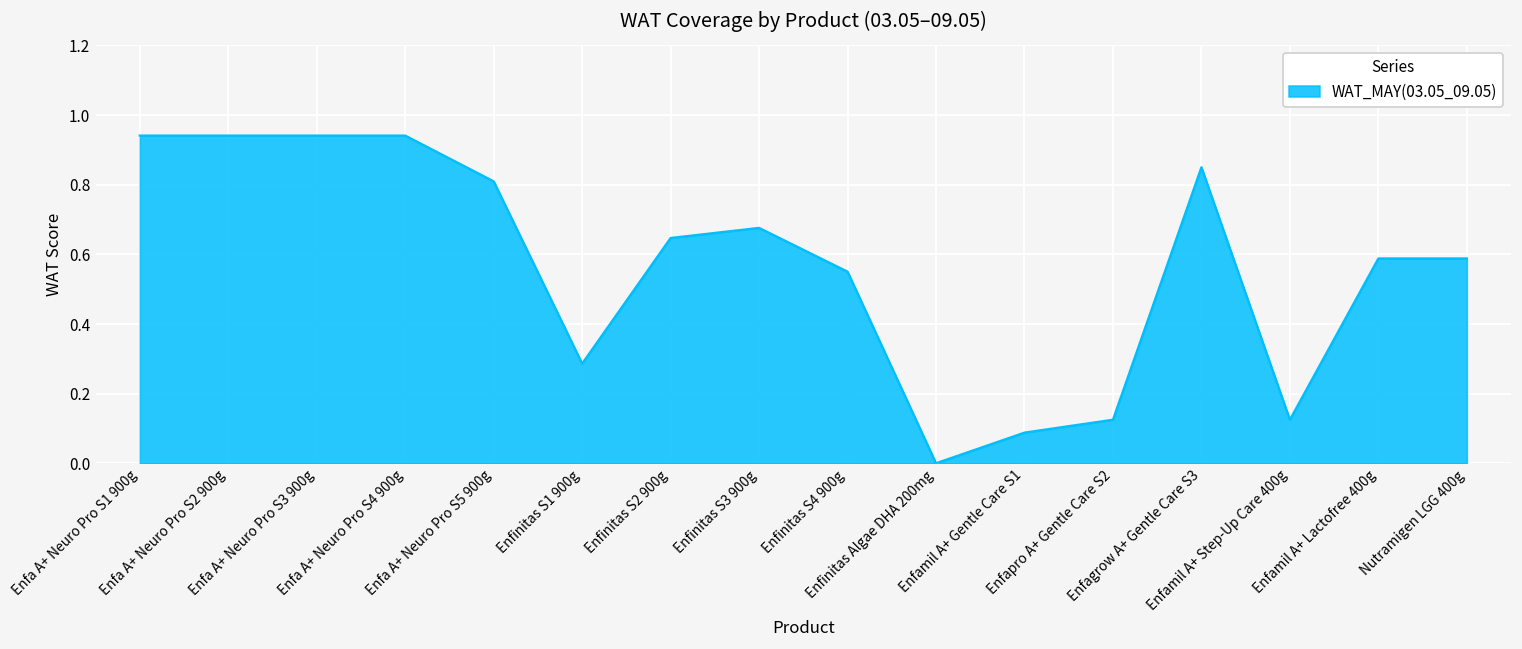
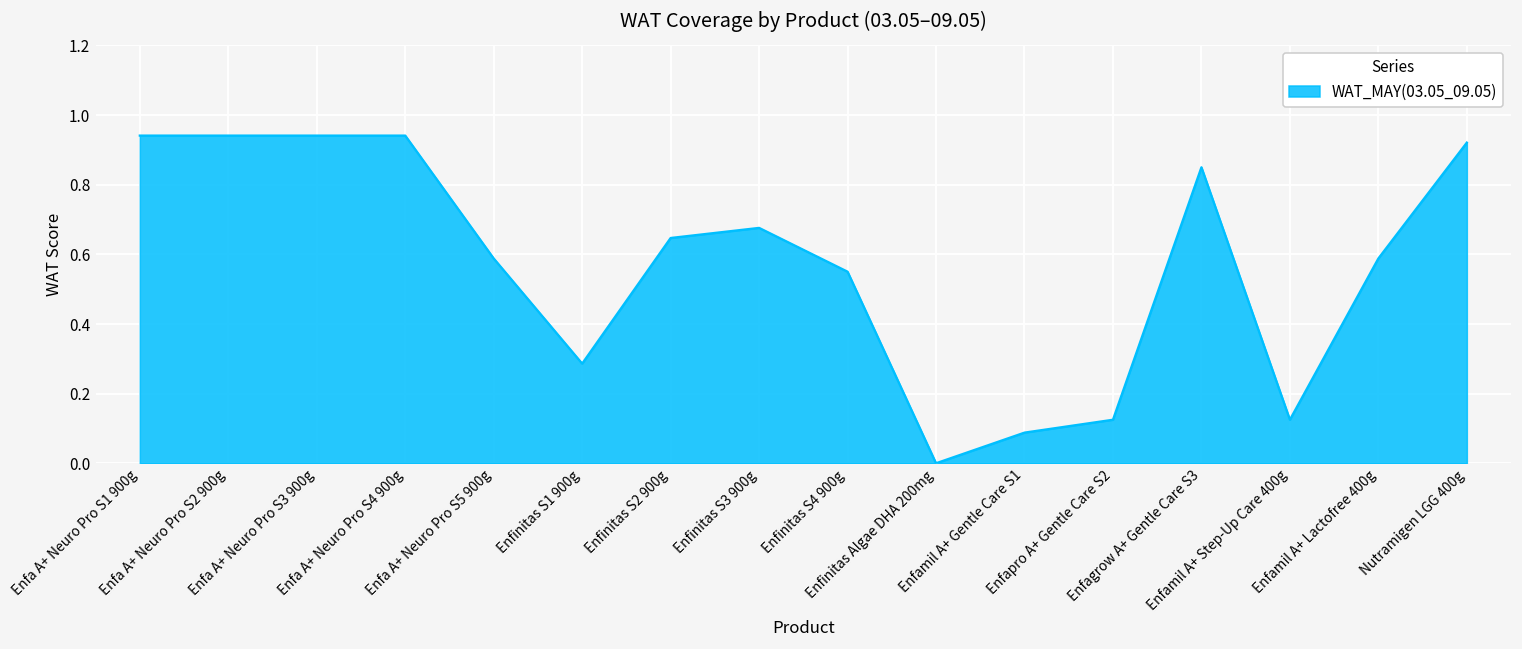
  {
    "Enfa A+ Neuro Pro S1 900g": 0.94,
    "Enfa A+ Neuro Pro S2 900g": 0.94,
    "Enfa A+ Neuro Pro S3 900g": 0.94,
    "Enfa A+ Neuro Pro S4 900g": 0.94,
-   "Enfa A+ Neuro Pro S5 900g": 0.81,
+   "Enfa A+ Neuro Pro S5 900g": 0.59,
    "Enfinitas S1 900g": 0.29,
    "Enfinitas S2 900g": 0.65,
    "Enfinitas S3 900g": 0.68,
    "Enfinitas S4 900g": 0.55,
    "Enfinitas Algae DHA 200mg": 0.00,
    "Enfamil A+ Gentle Care S1": 0.09,
    "Enfapro A+ Gentle Care S2": 0.13,
    "Enfagrow A+ Gentle Care S3": 0.85,
    "Enfamil A+ Step-Up Care 400g": 0.13,
    "Enfamil A+ Lactofree 400g": 0.59,
-   "Nutramigen LGG 400g": 0.59
+   "Nutramigen LGG 400g": 0.92
  }
